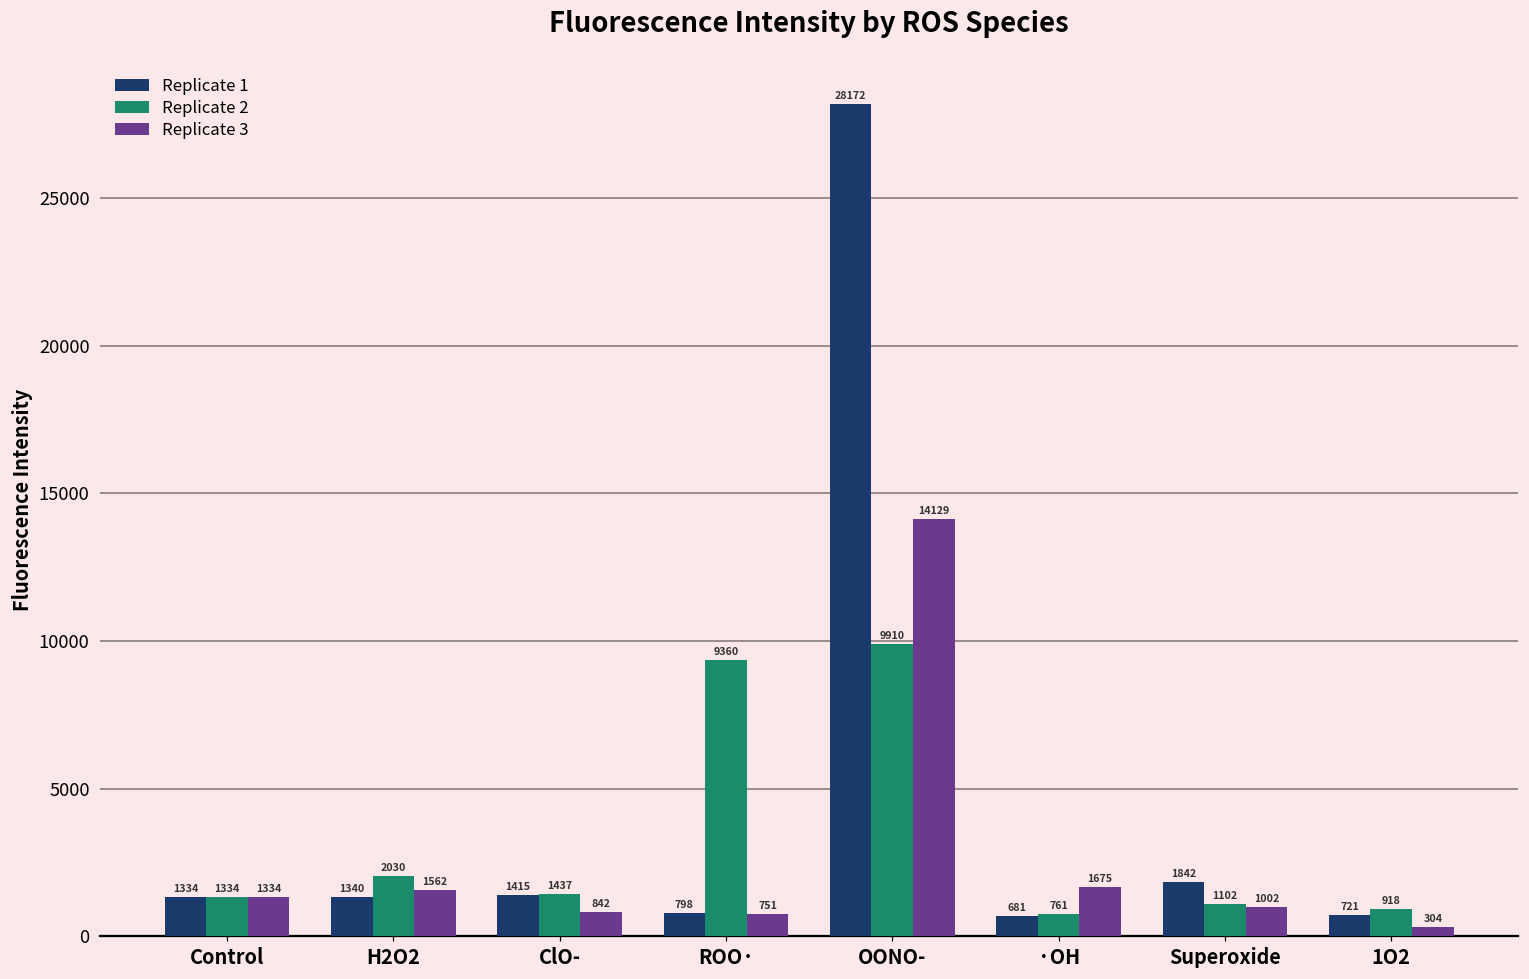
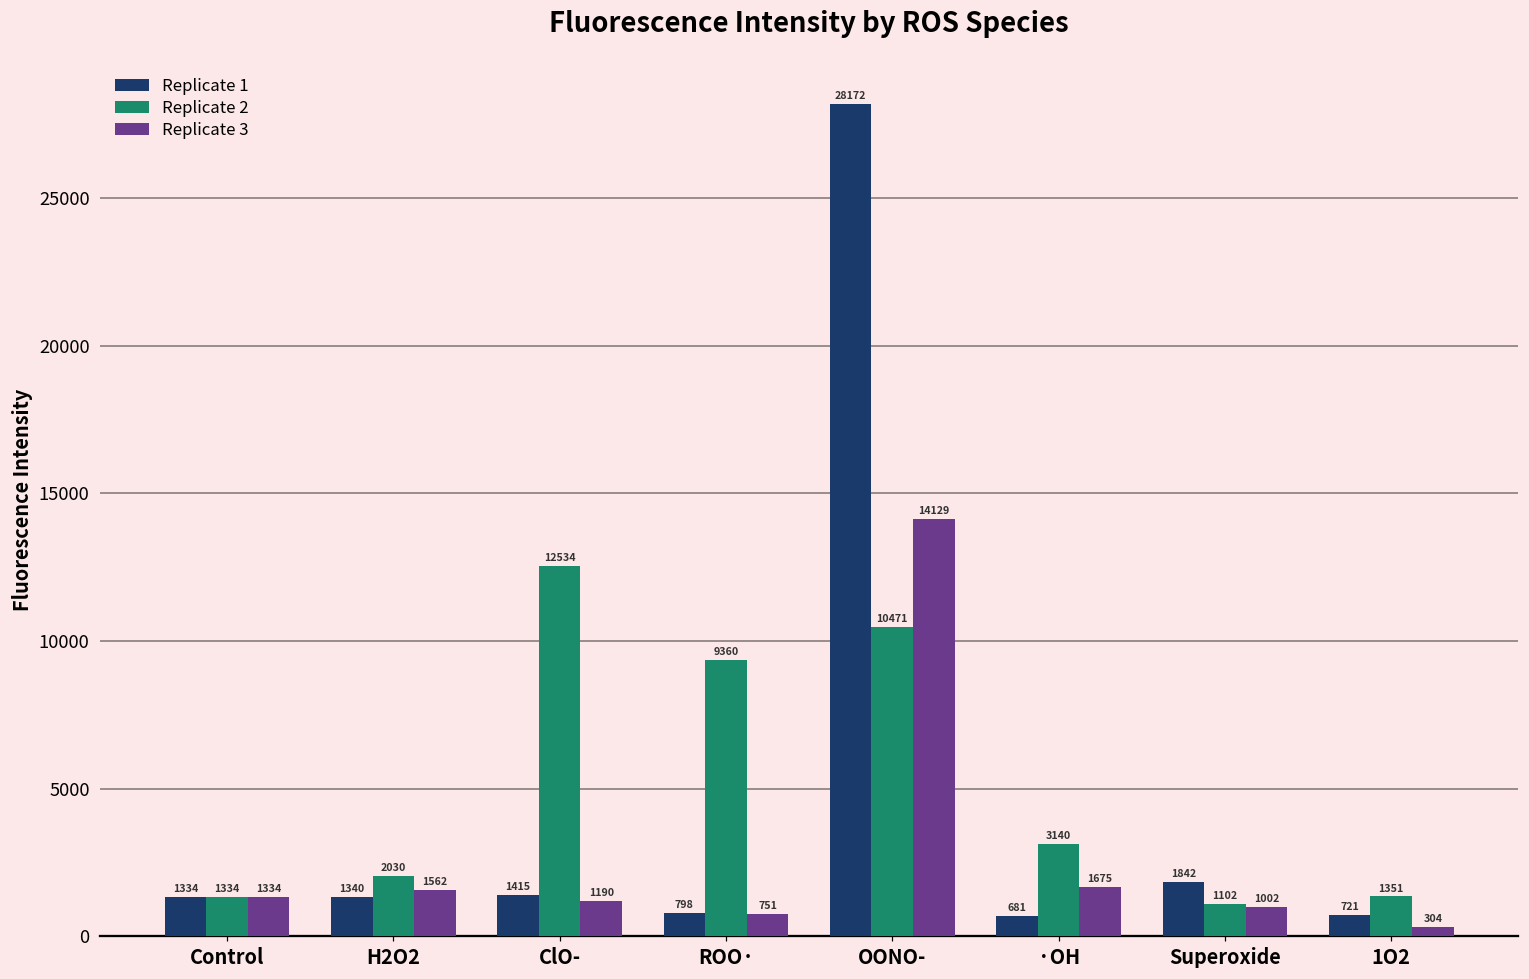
  {
    "Replicate 1": {
      "Control": 1334,
      "H2O2": 1340,
      "ClO-": 1415,
      "ROO·": 798,
      "OONO-": 28172,
      "·OH": 681,
      "Superoxide": 1842,
      "1O2": 721
    },
    "Replicate 2": {
      "Control": 1334,
      "H2O2": 2030,
-     "ClO-": 1437,
+     "ClO-": 12534,
      "ROO·": 9360,
-     "OONO-": 9910,
-     "·OH": 761,
+     "OONO-": 10471,
+     "·OH": 3140,
      "Superoxide": 1102,
-     "1O2": 918
+     "1O2": 1351
    },
    "Replicate 3": {
      "Control": 1334,
      "H2O2": 1562,
-     "ClO-": 842,
+     "ClO-": 1190,
      "ROO·": 751,
      "OONO-": 14129,
      "·OH": 1675,
      "Superoxide": 1002,
      "1O2": 304
    }
  }
